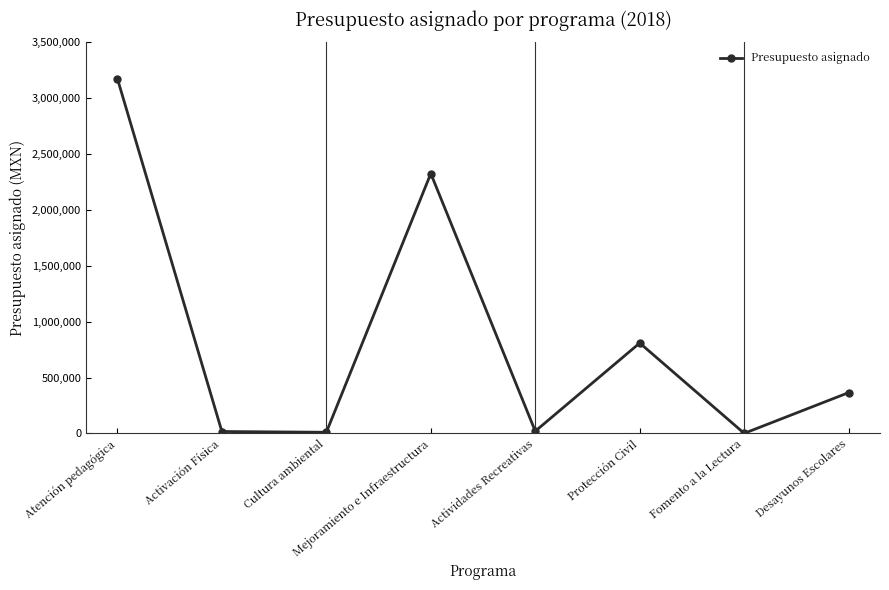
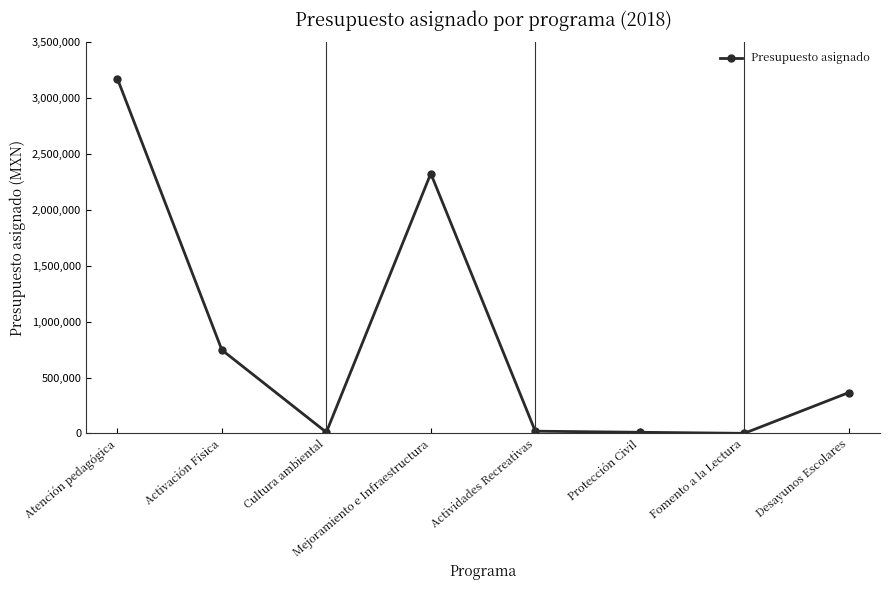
  {
    "Atención pedagógica": "3,170,000",
-   "Activación Física": "20,000",
+   "Activación Física": "750,000",
    "Cultura ambiental": "10,000",
    "Mejoramiento e Infraestructura": "2,330,000",
    "Actividades Recreativas": "20,000",
-   "Protección Civil": "810,000",
+   "Protección Civil": "10,000",
    "Fomento a la Lectura": "0",
    "Desayunos Escolares": "370,000"
  }
